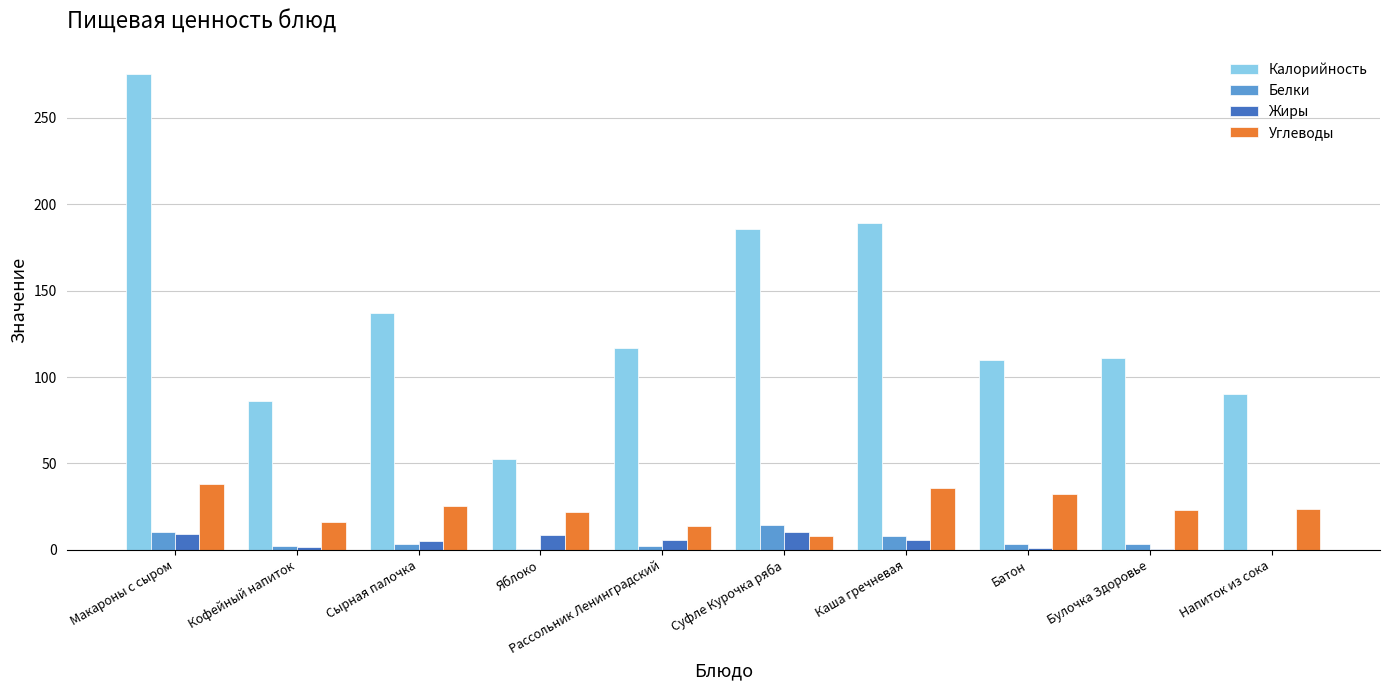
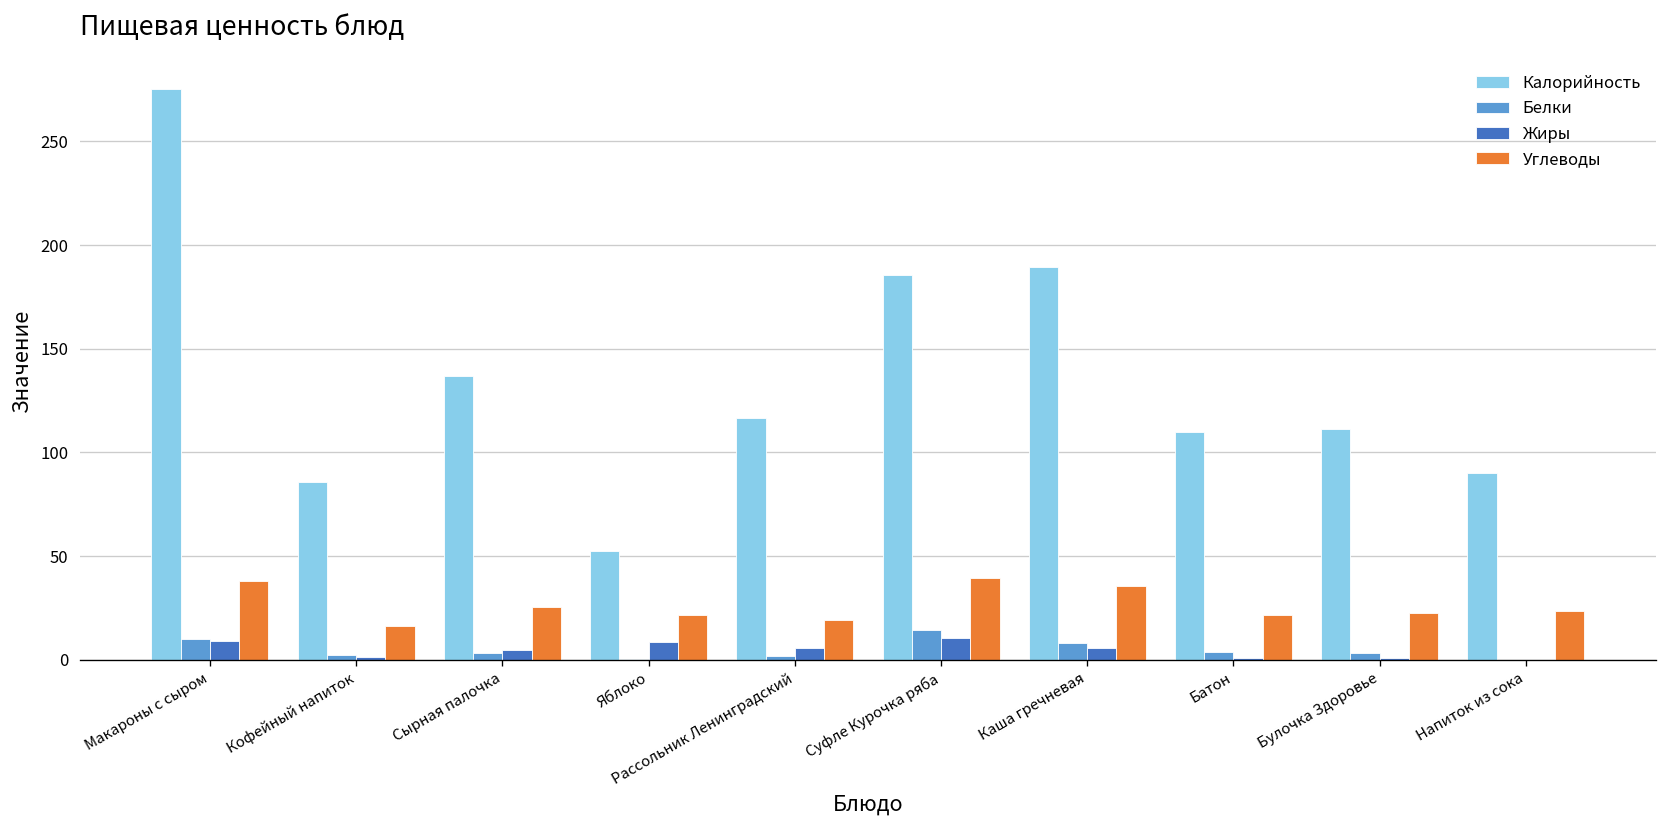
  {
    "Калорийность": {
      "Макароны с сыром": 276,
      "Кофейный напиток": 86,
      "Сырная палочка": 137,
      "Яблоко": 53,
      "Рассольник Ленинградский": 117,
      "Суфле Курочка ряба": 185,
      "Каша гречневая": 189,
      "Батон": 110,
      "Булочка Здоровье": 111,
      "Напиток из сока": 90
    },
    "Углеводы": {
      "Макароны с сыром": 38,
      "Кофейный напиток": 16,
      "Сырная палочка": 26,
      "Яблоко": 22,
-     "Рассольник Ленинградский": 14,
-     "Суфле Курочка ряба": 8,
+     "Рассольник Ленинградский": 19,
+     "Суфле Курочка ряба": 39,
      "Каша гречневая": 36,
-     "Батон": 33,
+     "Батон": 21,
      "Булочка Здоровье": 23,
      "Напиток из сока": 24
    }
  }
